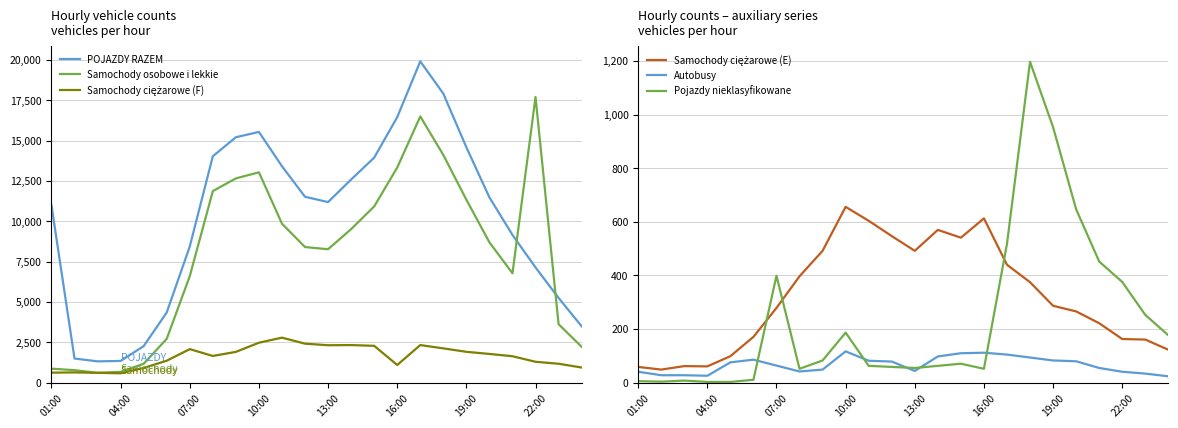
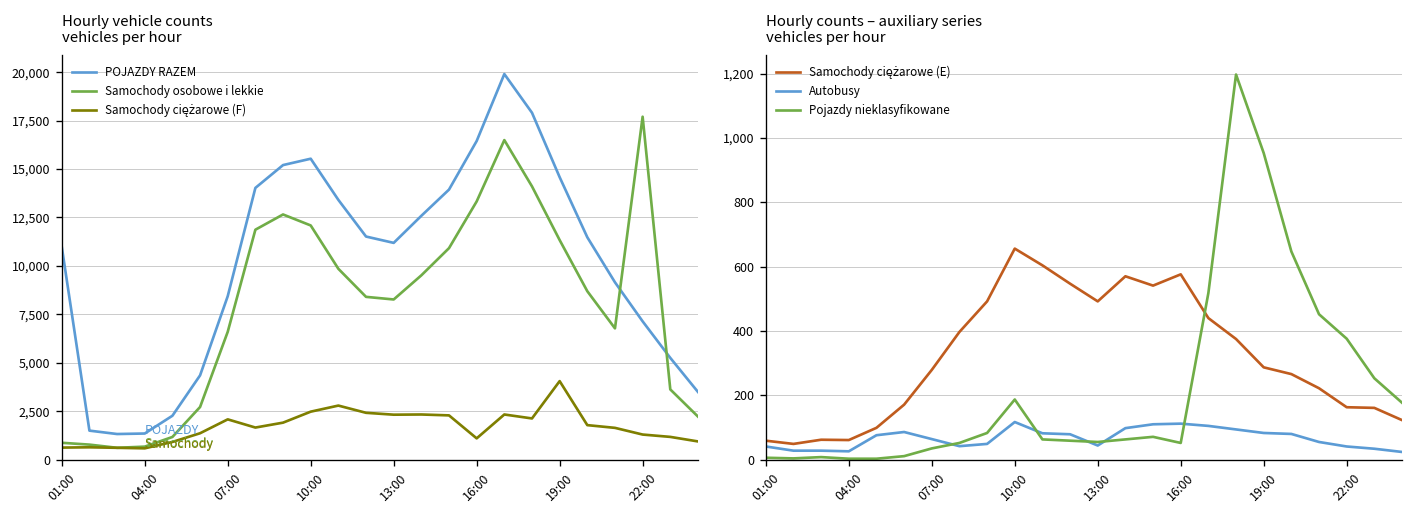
  {
    "Hourly vehicle counts vehicles per hour": {
      "POJAZDY RAZEM": {
        "01:00": "11,000",
        "04:00": "1,400",
        "07:00": "8,400",
        "10:00": "15,500",
        "13:00": "11,200",
        "16:00": "16,400",
        "19:00": "14,600",
        "22:00": "7,100"
      },
      "Samochody osobowe i lekkie": {
        "01:00": "900",
        "07:00": "6,600",
-       "10:00": "13,000",
+       "10:00": "12,100",
        "13:00": "8,300",
        "16:00": "13,300",
        "19:00": "11,300",
        "22:00": "17,700"
      },
      "Samochody ciężarowe (F)": {
        "01:00": "600",
        "07:00": "2,100",
        "10:00": "2,500",
        "13:00": "2,300",
        "16:00": "1,100",
-       "19:00": "1,900",
+       "19:00": "4,100",
        "22:00": "1,300"
      }
    },
    "Hourly counts – auxiliary series vehicles per hour": {
      "Samochody ciężarowe (E)": {
        "01:00": "60",
        "04:00": "60",
        "07:00": "280",
        "10:00": "660",
        "13:00": "490",
-       "16:00": "610",
+       "16:00": "580",
        "19:00": "290",
        "22:00": "160"
      },
      "Autobusy": {
        "01:00": "40",
        "04:00": "30",
        "07:00": "60",
        "10:00": "120",
        "13:00": "40",
        "16:00": "110",
        "19:00": "80",
        "22:00": "40"
      },
      "Pojazdy nieklasyfikowane": {
        "01:00": "10",
        "04:00": "0",
-       "07:00": "400",
+       "07:00": "40",
        "10:00": "190",
        "13:00": "60",
        "16:00": "50",
        "19:00": "950",
        "22:00": "380"
      }
    }
  }
